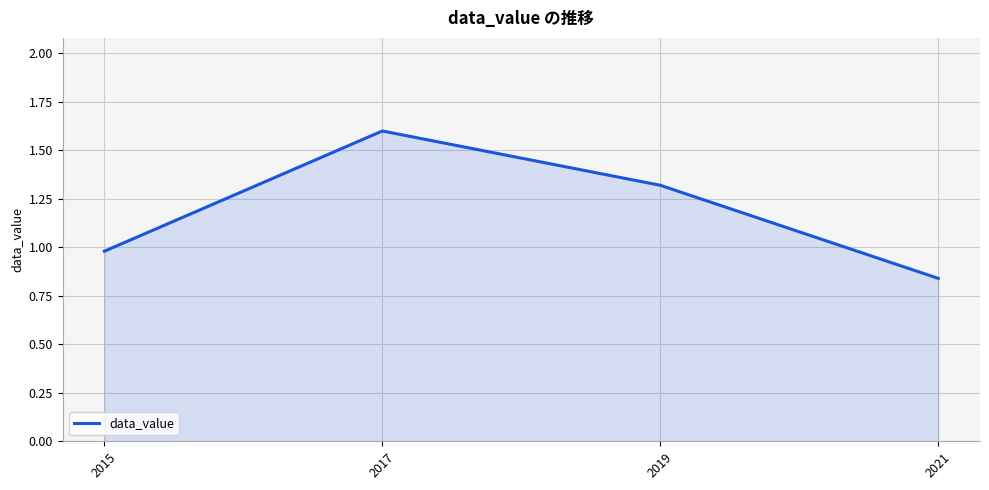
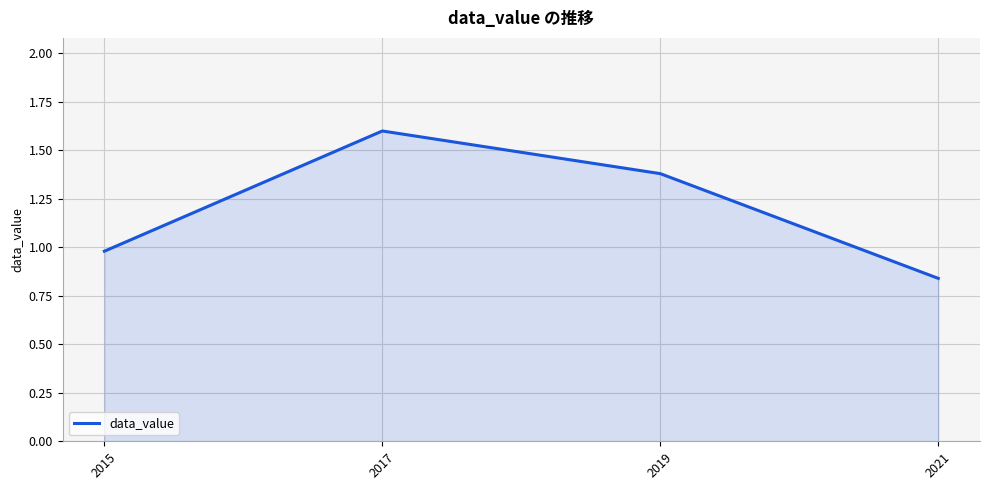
  {
    "2015": 0.98,
    "2017": 1.60,
-   "2019": 1.32,
+   "2019": 1.38,
    "2021": 0.84
  }
